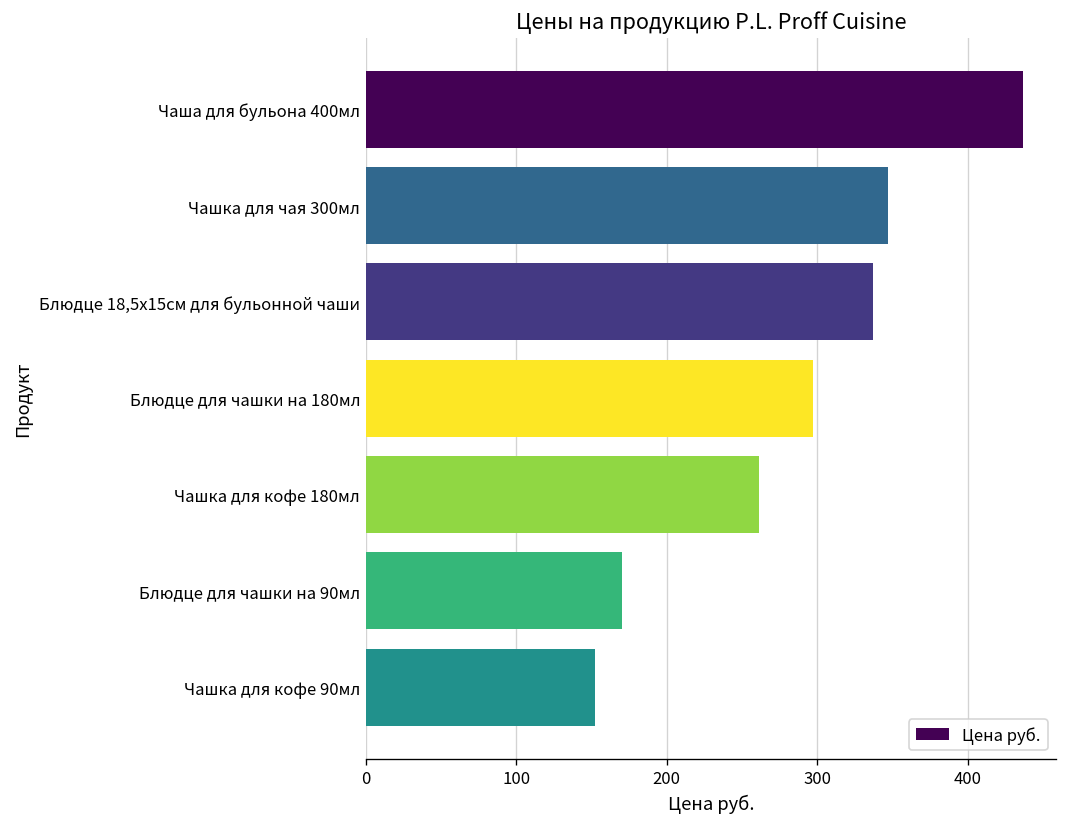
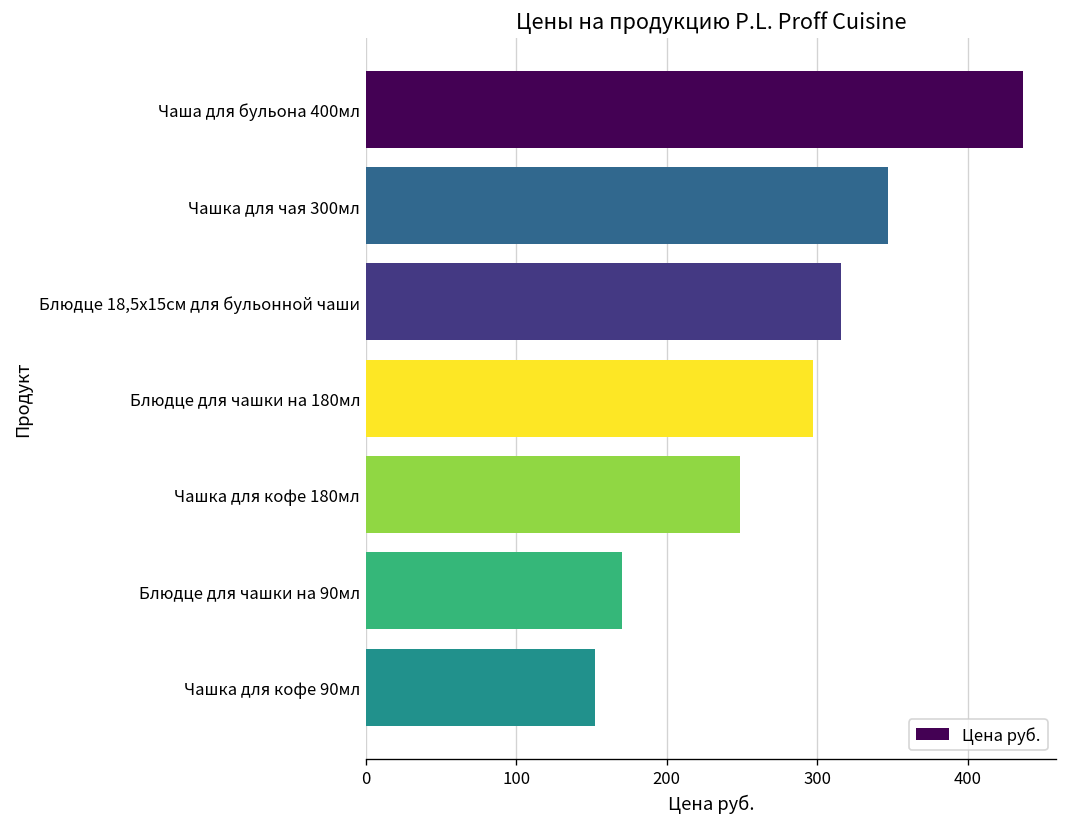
  {
    "Чаша для бульона 400мл": 437,
    "Чашка для чая 300мл": 347,
-   "Блюдце 18,5х15см для бульонной чаши": 337,
+   "Блюдце 18,5х15см для бульонной чаши": 316,
    "Блюдце для чашки на 180мл": 297,
-   "Чашка для кофе 180мл": 261,
+   "Чашка для кофе 180мл": 249,
    "Блюдце для чашки на 90мл": 170,
    "Чашка для кофе 90мл": 152
  }
